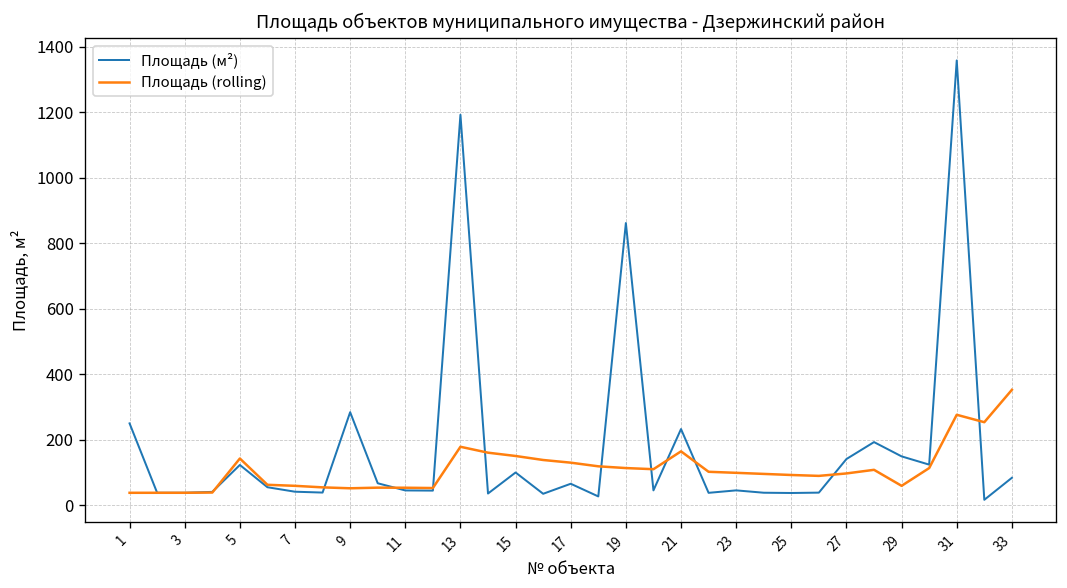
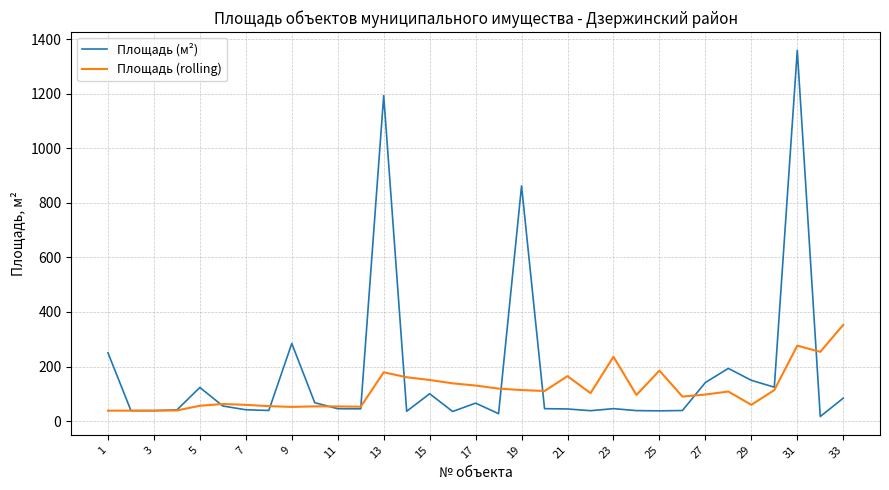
  {
    "Площадь (м²)": {
      "1": 250,
      "5": 120,
      "7": 40,
      "9": 280,
      "13": 1190,
      "15": 100,
      "17": 70,
      "19": 860,
-     "21": 230,
+     "21": 40,
      "23": 50,
      "25": 40,
      "27": 140,
      "29": 150,
      "31": 1360,
      "33": 80
    },
    "Площадь (rolling)": {
      "1": 40,
-     "5": 140,
+     "5": 60,
      "7": 60,
      "9": 50,
      "13": 180,
      "15": 150,
      "17": 130,
      "19": 110,
      "21": 160,
-     "23": 100,
-     "25": 90,
+     "23": 240,
+     "25": 190,
      "27": 100,
      "29": 60,
      "31": 280,
      "33": 350
    }
  }
